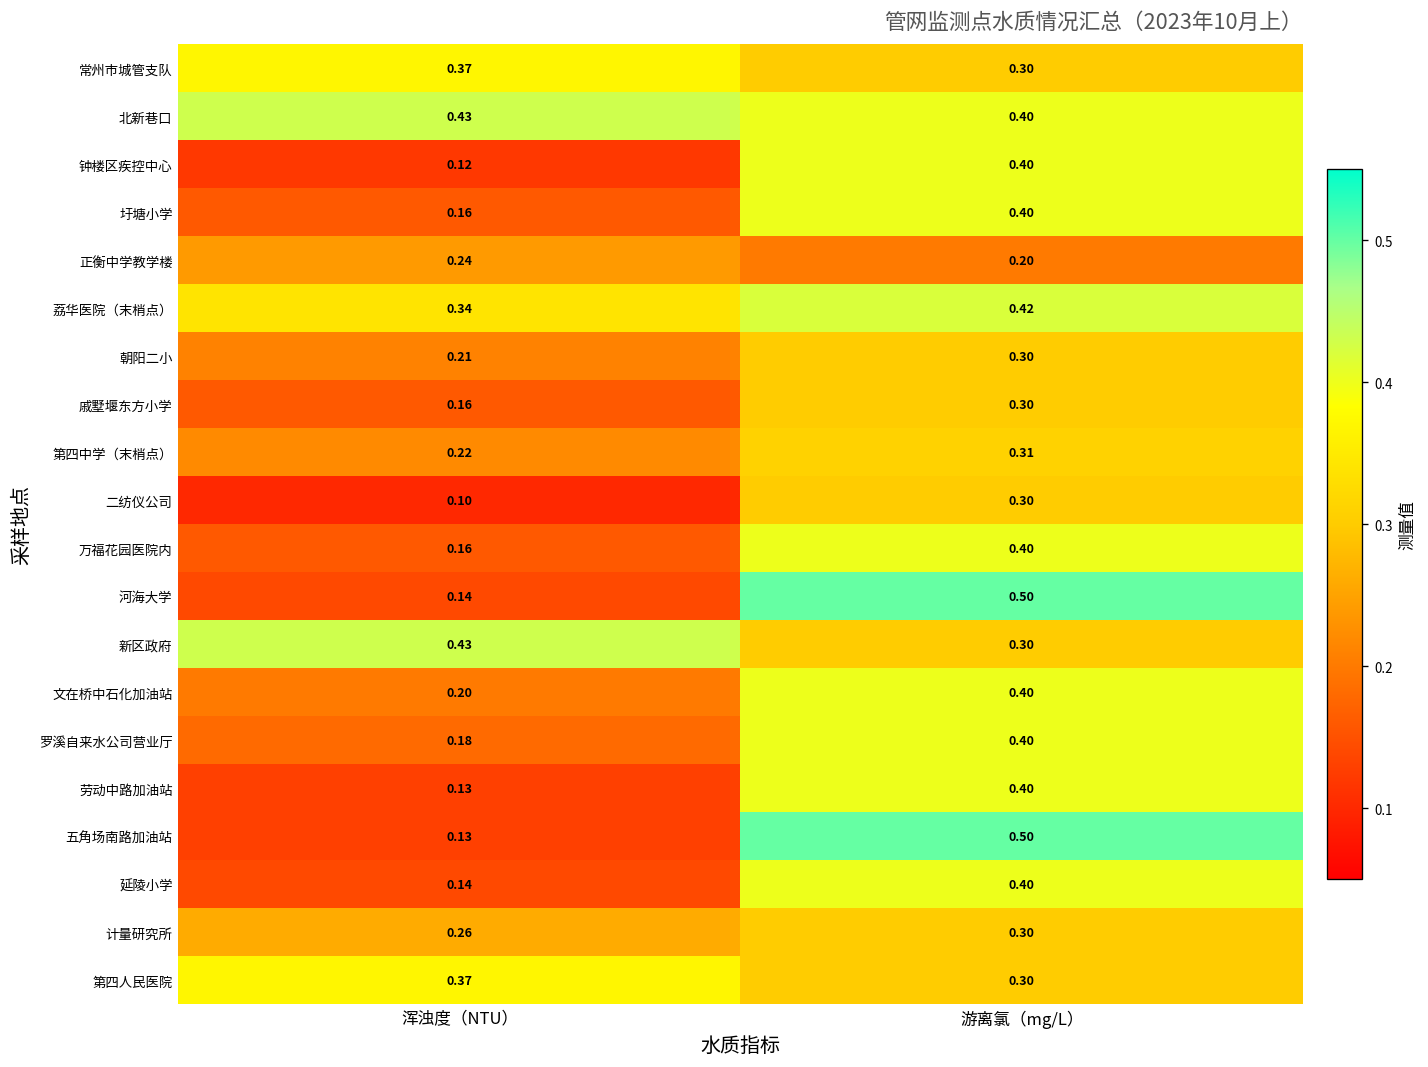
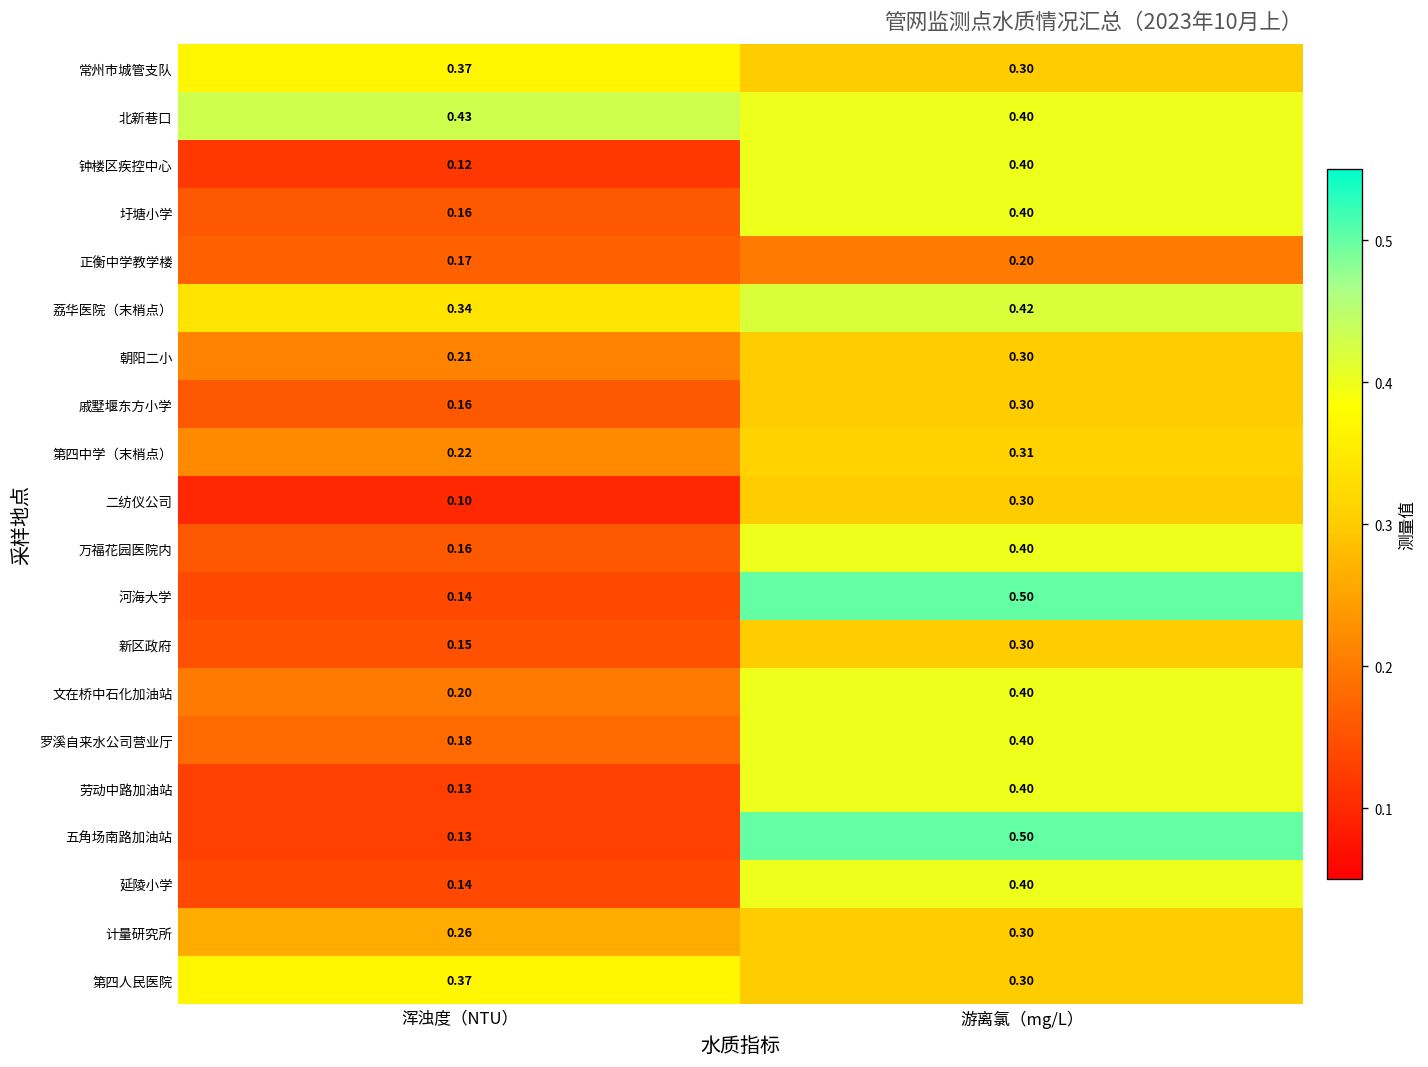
  {
    "常州市城管支队": {
      "浑浊度（NTU）": 0.37,
      "游离氯（mg/L）": 0.30
    },
    "北新巷口": {
      "浑浊度（NTU）": 0.43,
      "游离氯（mg/L）": 0.40
    },
    "钟楼区疾控中心": {
      "浑浊度（NTU）": 0.12,
      "游离氯（mg/L）": 0.40
    },
    "圩塘小学": {
      "浑浊度（NTU）": 0.16,
      "游离氯（mg/L）": 0.40
    },
    "正衡中学教学楼": {
-     "浑浊度（NTU）": 0.24,
+     "浑浊度（NTU）": 0.17,
      "游离氯（mg/L）": 0.20
    },
    "荔华医院（末梢点）": {
      "浑浊度（NTU）": 0.34,
      "游离氯（mg/L）": 0.42
    },
    "朝阳二小": {
      "浑浊度（NTU）": 0.21,
      "游离氯（mg/L）": 0.30
    },
    "戚墅堰东方小学": {
      "浑浊度（NTU）": 0.16,
      "游离氯（mg/L）": 0.30
    },
    "第四中学（末梢点）": {
      "浑浊度（NTU）": 0.22,
      "游离氯（mg/L）": 0.31
    },
    "二纺仪公司": {
      "浑浊度（NTU）": 0.10,
      "游离氯（mg/L）": 0.30
    },
    "万福花园医院内": {
      "浑浊度（NTU）": 0.16,
      "游离氯（mg/L）": 0.40
    },
    "河海大学": {
      "浑浊度（NTU）": 0.14,
      "游离氯（mg/L）": 0.50
    },
    "新区政府": {
-     "浑浊度（NTU）": 0.43,
+     "浑浊度（NTU）": 0.15,
      "游离氯（mg/L）": 0.30
    },
    "文在桥中石化加油站": {
      "浑浊度（NTU）": 0.20,
      "游离氯（mg/L）": 0.40
    },
    "罗溪自来水公司营业厅": {
      "浑浊度（NTU）": 0.18,
      "游离氯（mg/L）": 0.40
    },
    "劳动中路加油站": {
      "浑浊度（NTU）": 0.13,
      "游离氯（mg/L）": 0.40
    },
    "五角场南路加油站": {
      "浑浊度（NTU）": 0.13,
      "游离氯（mg/L）": 0.50
    },
    "延陵小学": {
      "浑浊度（NTU）": 0.14,
      "游离氯（mg/L）": 0.40
    },
    "计量研究所": {
      "浑浊度（NTU）": 0.26,
      "游离氯（mg/L）": 0.30
    },
    "第四人民医院": {
      "浑浊度（NTU）": 0.37,
      "游离氯（mg/L）": 0.30
    }
  }
